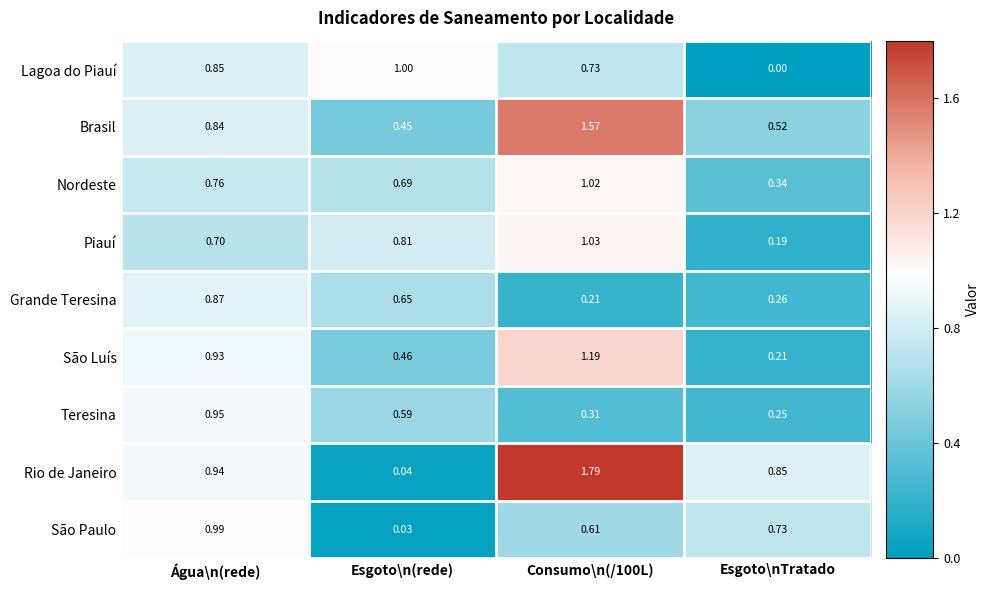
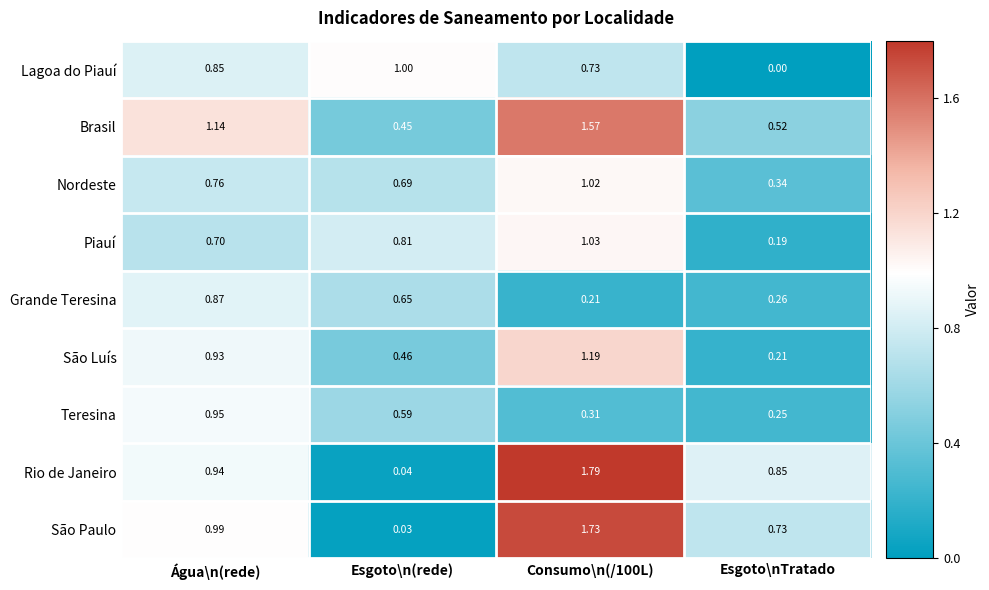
  {
    "Lagoa do Piauí": {
      "Água\\n(rede)": 0.85,
      "Esgoto\\n(rede)": 1.00,
      "Consumo\\n(/100L)": 0.73,
      "Esgoto\\nTratado": 0.00
    },
    "Brasil": {
-     "Água\\n(rede)": 0.84,
+     "Água\\n(rede)": 1.14,
      "Esgoto\\n(rede)": 0.45,
      "Consumo\\n(/100L)": 1.57,
      "Esgoto\\nTratado": 0.52
    },
    "Nordeste": {
      "Água\\n(rede)": 0.76,
      "Esgoto\\n(rede)": 0.69,
      "Consumo\\n(/100L)": 1.02,
      "Esgoto\\nTratado": 0.34
    },
    "Piauí": {
      "Água\\n(rede)": 0.70,
      "Esgoto\\n(rede)": 0.81,
      "Consumo\\n(/100L)": 1.03,
      "Esgoto\\nTratado": 0.19
    },
    "Grande Teresina": {
      "Água\\n(rede)": 0.87,
      "Esgoto\\n(rede)": 0.65,
      "Consumo\\n(/100L)": 0.21,
      "Esgoto\\nTratado": 0.26
    },
    "São Luís": {
      "Água\\n(rede)": 0.93,
      "Esgoto\\n(rede)": 0.46,
      "Consumo\\n(/100L)": 1.19,
      "Esgoto\\nTratado": 0.21
    },
    "Teresina": {
      "Água\\n(rede)": 0.95,
      "Esgoto\\n(rede)": 0.59,
      "Consumo\\n(/100L)": 0.31,
      "Esgoto\\nTratado": 0.25
    },
    "Rio de Janeiro": {
      "Água\\n(rede)": 0.94,
      "Esgoto\\n(rede)": 0.04,
      "Consumo\\n(/100L)": 1.79,
      "Esgoto\\nTratado": 0.85
    },
    "São Paulo": {
      "Água\\n(rede)": 0.99,
      "Esgoto\\n(rede)": 0.03,
-     "Consumo\\n(/100L)": 0.61,
+     "Consumo\\n(/100L)": 1.73,
      "Esgoto\\nTratado": 0.73
    }
  }
